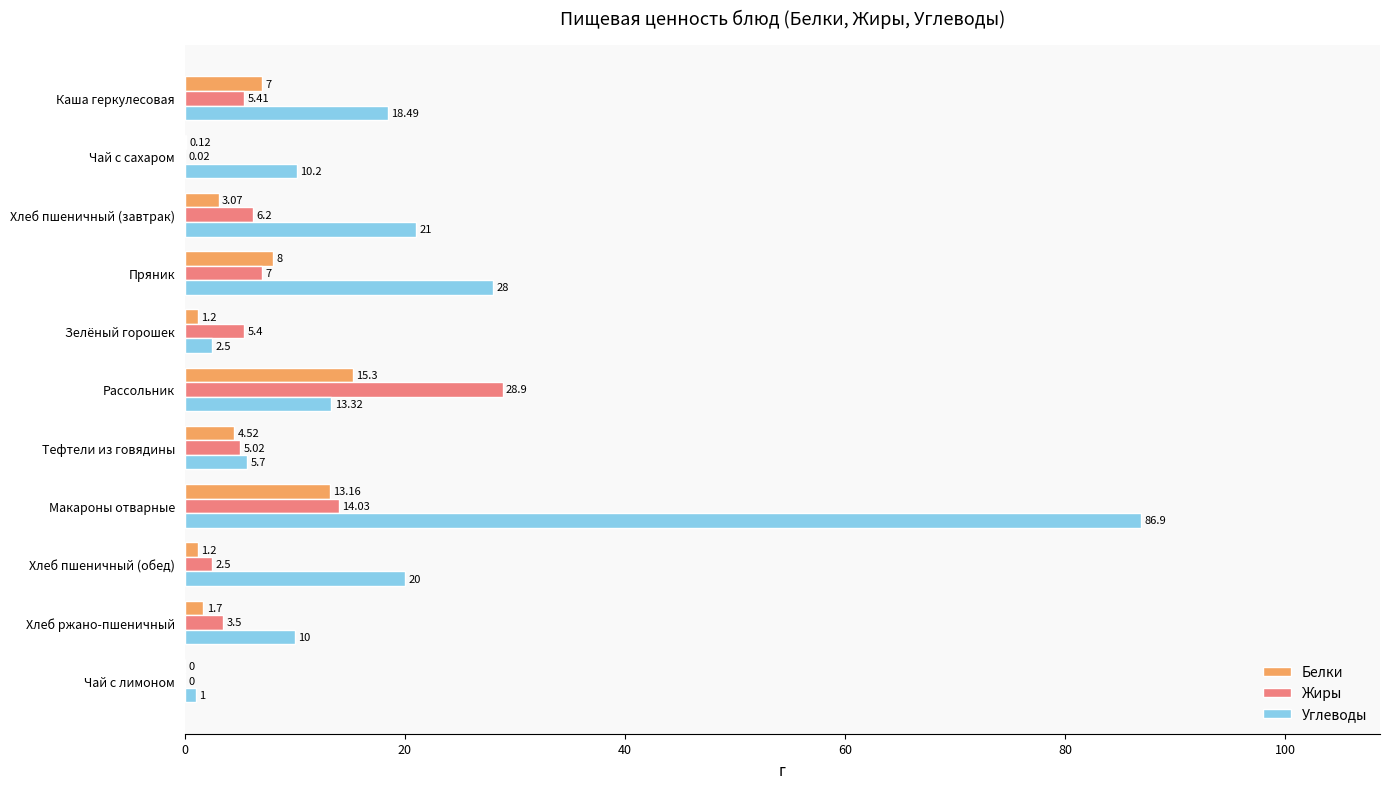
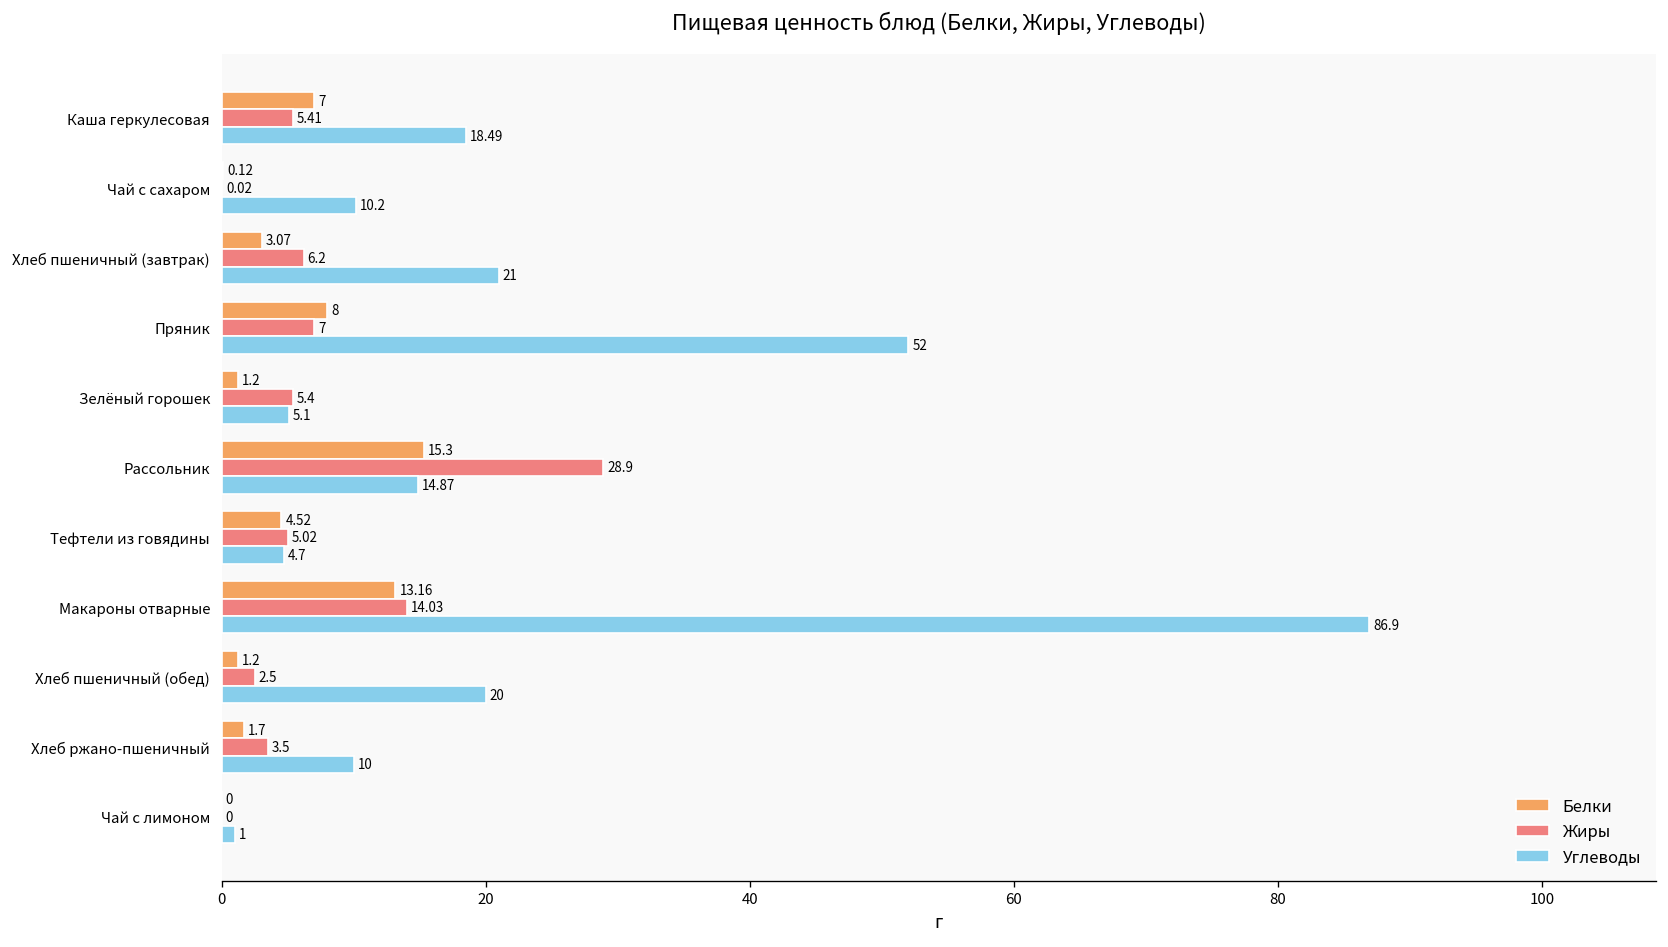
  {
    "Углеводы": {
      "Каша геркулесовая": 18.49,
      "Чай с сахаром": 10.2,
      "Хлеб пшеничный (завтрак)": 21,
-     "Пряник": 28,
-     "Зелёный горошек": 2.5,
-     "Рассольник": 13.32,
-     "Тефтели из говядины": 5.7,
+     "Пряник": 52,
+     "Зелёный горошек": 5.1,
+     "Рассольник": 14.87,
+     "Тефтели из говядины": 4.7,
      "Макароны отварные": 86.9,
      "Хлеб пшеничный (обед)": 20,
      "Хлеб ржано-пшеничный": 10,
      "Чай с лимоном": 1
    }
  }
